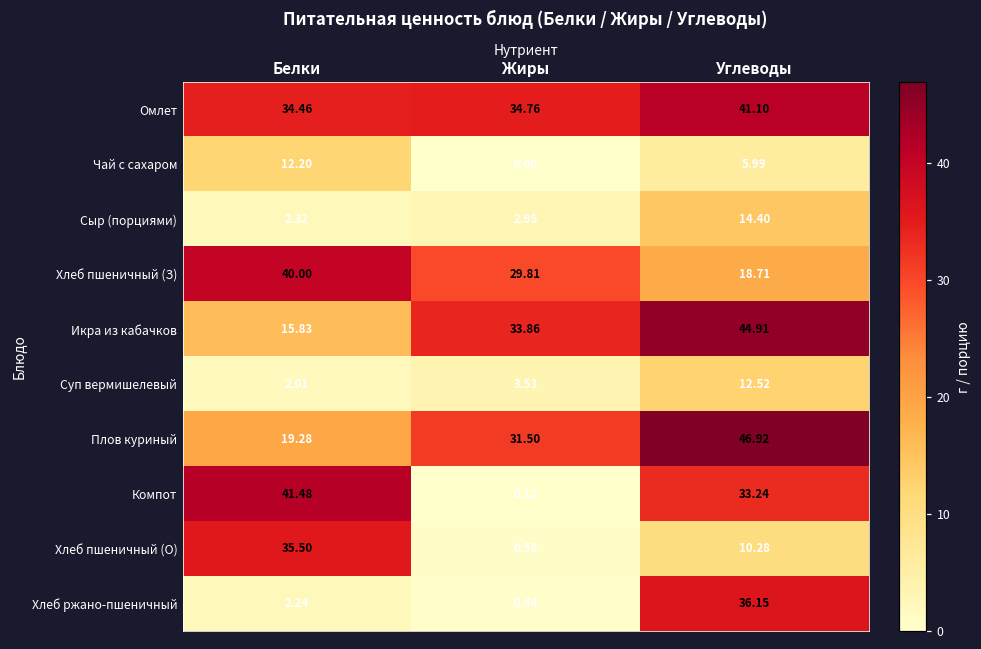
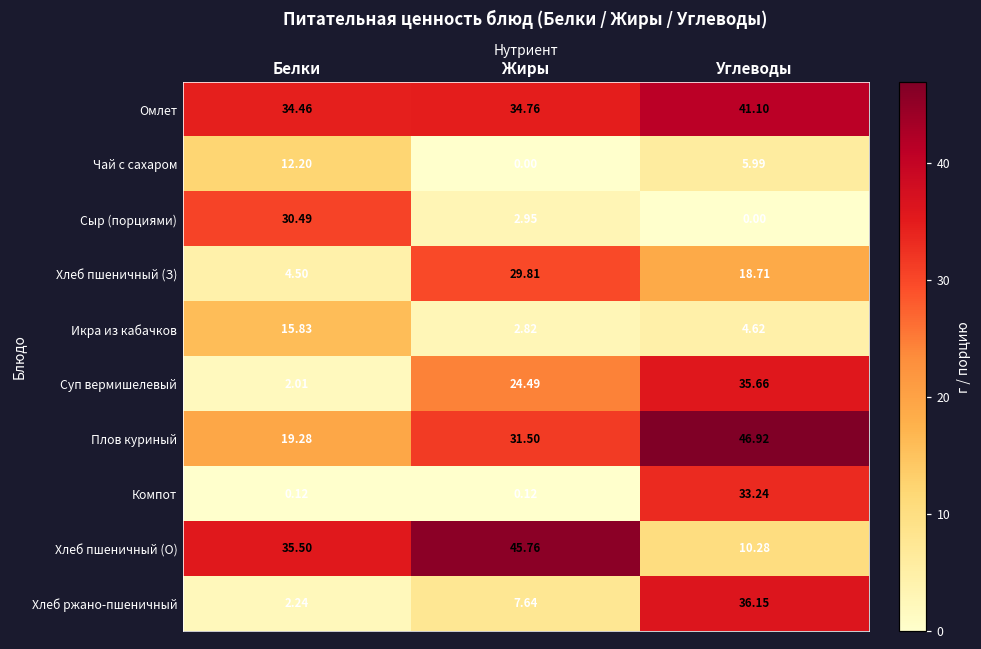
  {
    "Омлет": {
      "Белки": 34.46,
      "Жиры": 34.76,
      "Углеводы": 41.10
    },
    "Чай с сахаром": {
      "Белки": 12.20,
      "Жиры": 0.00,
      "Углеводы": 5.99
    },
    "Сыр (порциями)": {
-     "Белки": 2.32,
+     "Белки": 30.49,
      "Жиры": 2.95,
-     "Углеводы": 14.40
+     "Углеводы": 0.00
    },
    "Хлеб пшеничный (З)": {
-     "Белки": 40.00,
+     "Белки": 4.50,
      "Жиры": 29.81,
      "Углеводы": 18.71
    },
    "Икра из кабачков": {
      "Белки": 15.83,
-     "Жиры": 33.86,
-     "Углеводы": 44.91
+     "Жиры": 2.82,
+     "Углеводы": 4.62
    },
    "Суп вермишелевый": {
      "Белки": 2.01,
-     "Жиры": 3.53,
-     "Углеводы": 12.52
+     "Жиры": 24.49,
+     "Углеводы": 35.66
    },
    "Плов куриный": {
      "Белки": 19.28,
      "Жиры": 31.50,
      "Углеводы": 46.92
    },
    "Компот": {
-     "Белки": 41.48,
+     "Белки": 0.12,
      "Жиры": 0.12,
      "Углеводы": 33.24
    },
    "Хлеб пшеничный (О)": {
      "Белки": 35.50,
-     "Жиры": 0.58,
+     "Жиры": 45.76,
      "Углеводы": 10.28
    },
    "Хлеб ржано-пшеничный": {
      "Белки": 2.24,
-     "Жиры": 0.44,
+     "Жиры": 7.64,
      "Углеводы": 36.15
    }
  }
